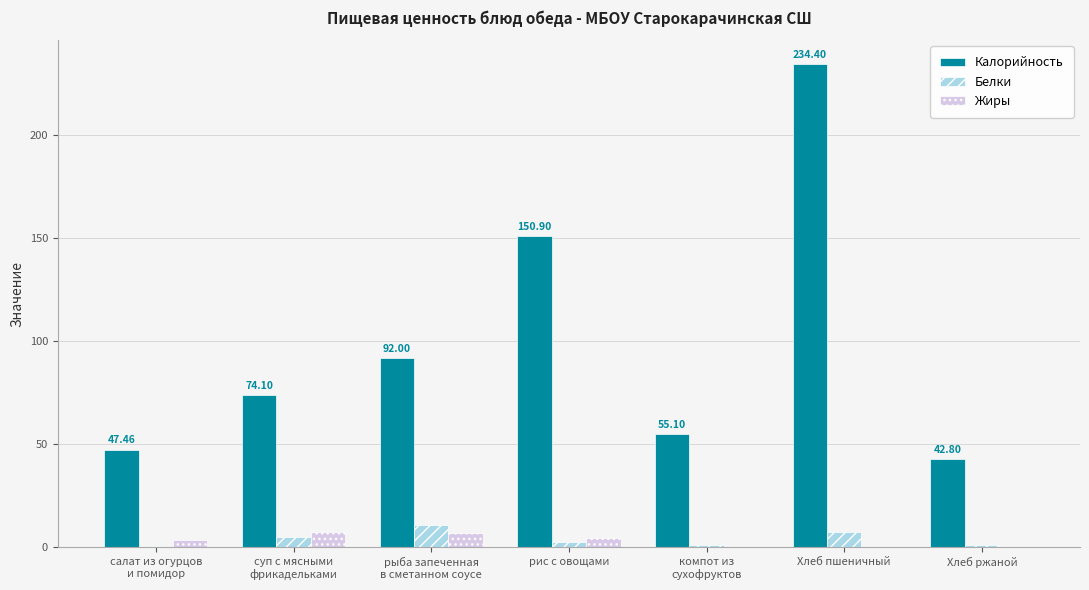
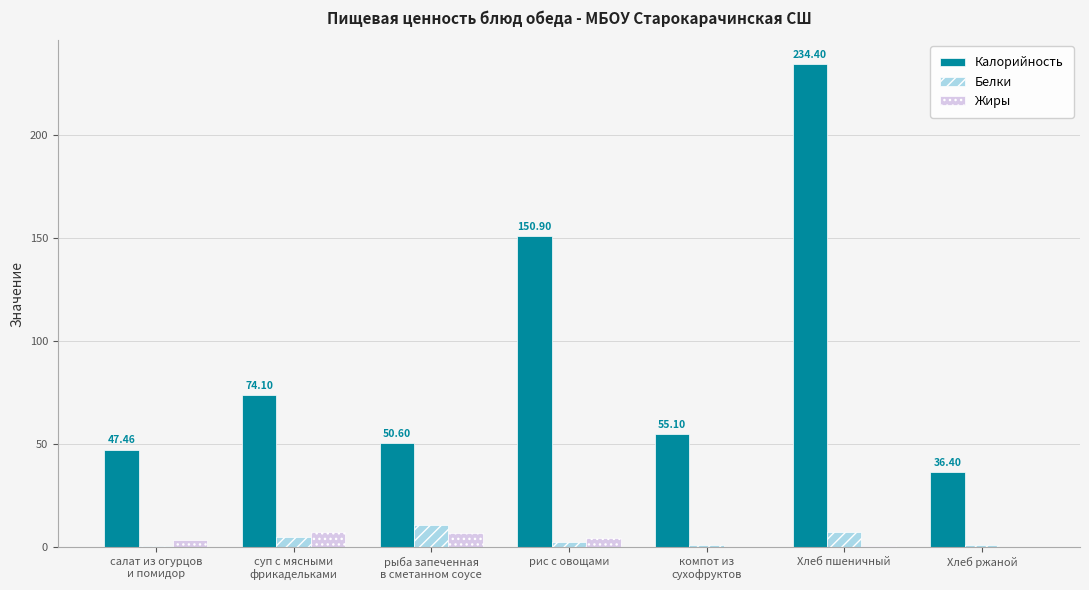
  {
    "Калорийность": {
      "салат из огурцов и помидор": 47.46,
      "суп с мясными фрикадельками": 74.10,
-     "рыба запеченная в сметанном соусе": 92.00,
+     "рыба запеченная в сметанном соусе": 50.60,
      "рис с овощами": 150.90,
      "компот из сухофруктов": 55.10,
      "Хлеб пшеничный": 234.40,
-     "Хлеб ржаной": 42.80
+     "Хлеб ржаной": 36.40
    }
  }
